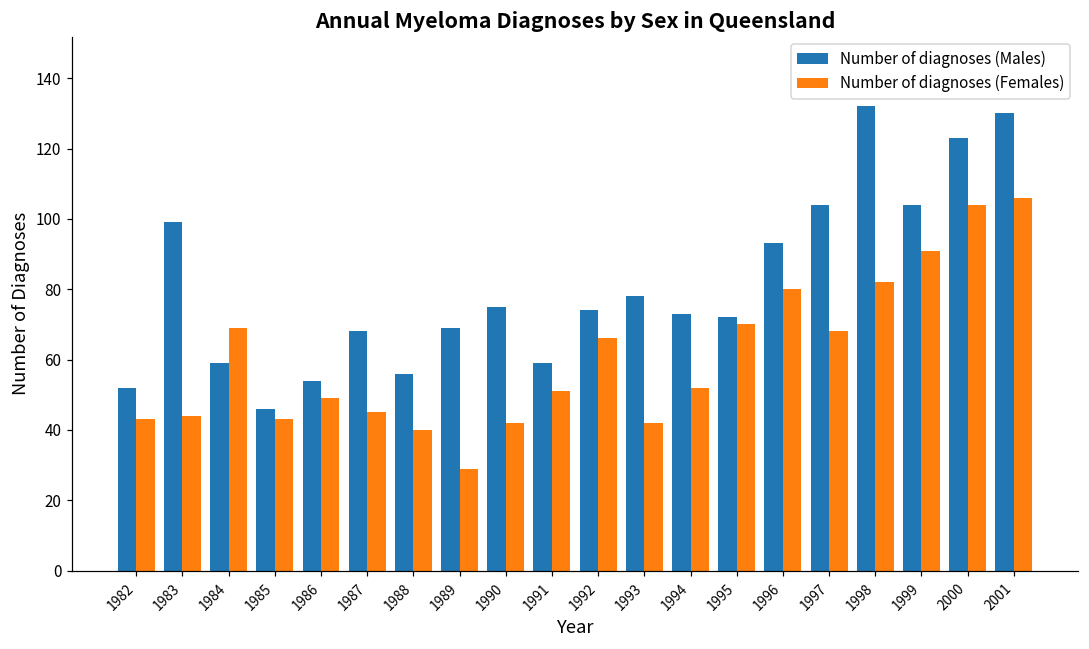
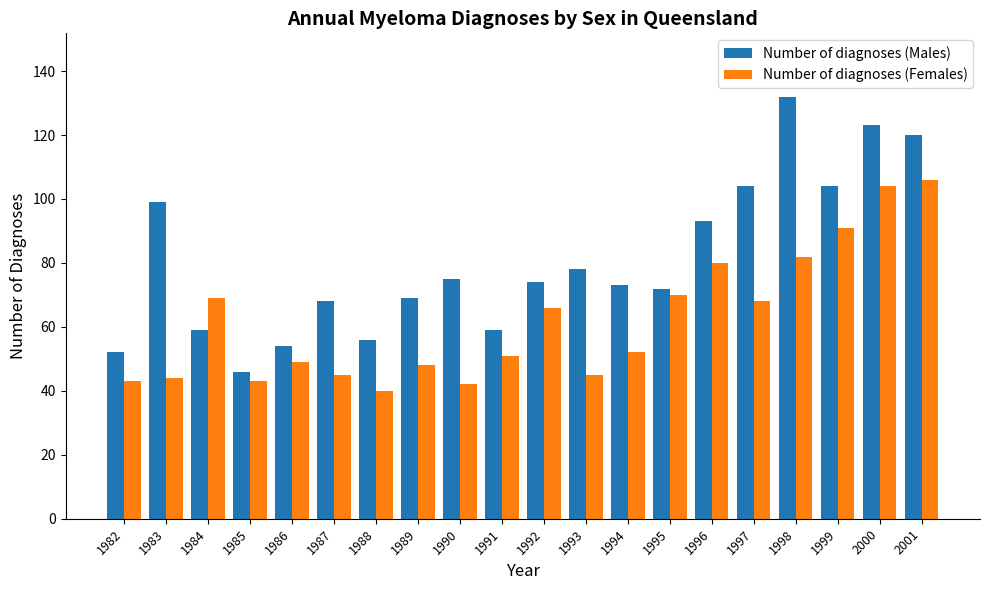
  {
    "Number of diagnoses (Males)": {
      "1982": 52,
      "1983": 99,
      "1984": 59,
      "1985": 46,
      "1986": 54,
      "1987": 68,
      "1988": 56,
      "1989": 69,
      "1990": 75,
      "1991": 59,
      "1992": 74,
      "1993": 78,
      "1994": 73,
      "1995": 72,
      "1996": 93,
      "1997": 104,
      "1998": 132,
      "1999": 104,
      "2000": 123,
-     "2001": 130
+     "2001": 120
    },
    "Number of diagnoses (Females)": {
      "1982": 43,
      "1983": 44,
      "1984": 69,
      "1985": 43,
      "1986": 49,
      "1987": 45,
      "1988": 40,
-     "1989": 29,
+     "1989": 48,
      "1990": 42,
      "1991": 51,
      "1992": 66,
-     "1993": 42,
+     "1993": 45,
      "1994": 52,
      "1995": 70,
      "1996": 80,
      "1997": 68,
      "1998": 82,
      "1999": 91,
      "2000": 104,
      "2001": 106
    }
  }
